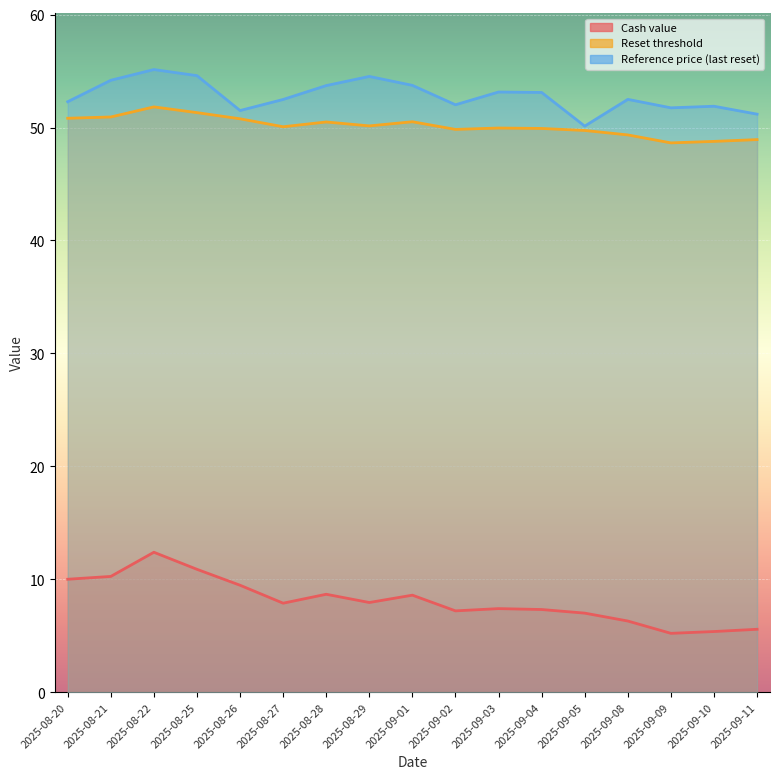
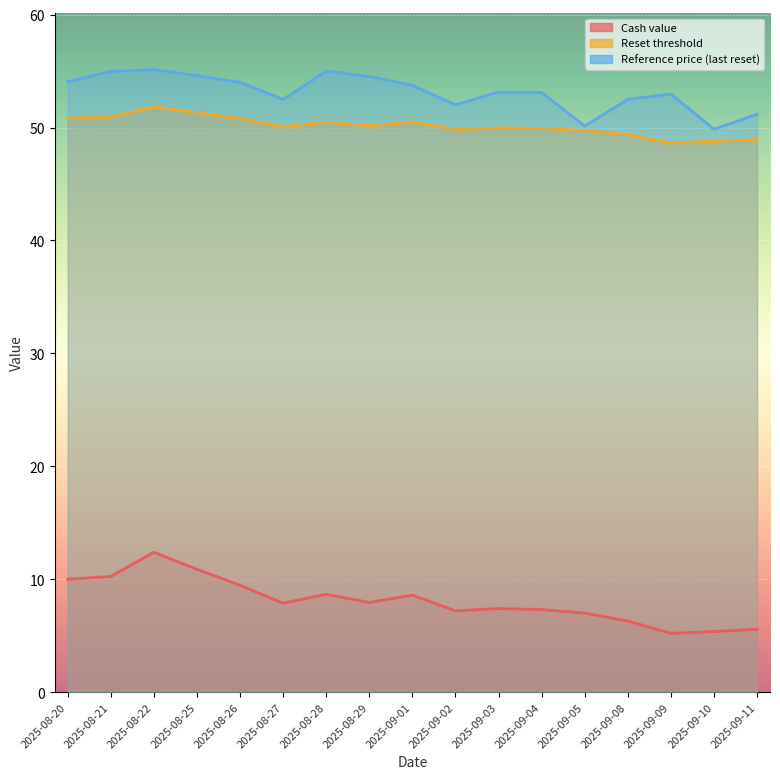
  {
    "Reference price (last reset)": {
-     "2025-08-20": 52.3,
-     "2025-08-21": 54.2,
+     "2025-08-20": 54.1,
+     "2025-08-21": 55.0,
      "2025-08-22": 55.1,
      "2025-08-25": 54.6,
-     "2025-08-26": 51.5,
+     "2025-08-26": 54.0,
      "2025-08-27": 52.5,
-     "2025-08-28": 53.7,
+     "2025-08-28": 55.0,
      "2025-08-29": 54.5,
      "2025-09-01": 53.7,
      "2025-09-02": 52.0,
      "2025-09-03": 53.2,
      "2025-09-04": 53.1,
      "2025-09-05": 50.1,
      "2025-09-08": 52.5,
-     "2025-09-09": 51.8,
-     "2025-09-10": 51.9,
+     "2025-09-09": 53.0,
+     "2025-09-10": 49.9,
      "2025-09-11": 51.2
    }
  }
